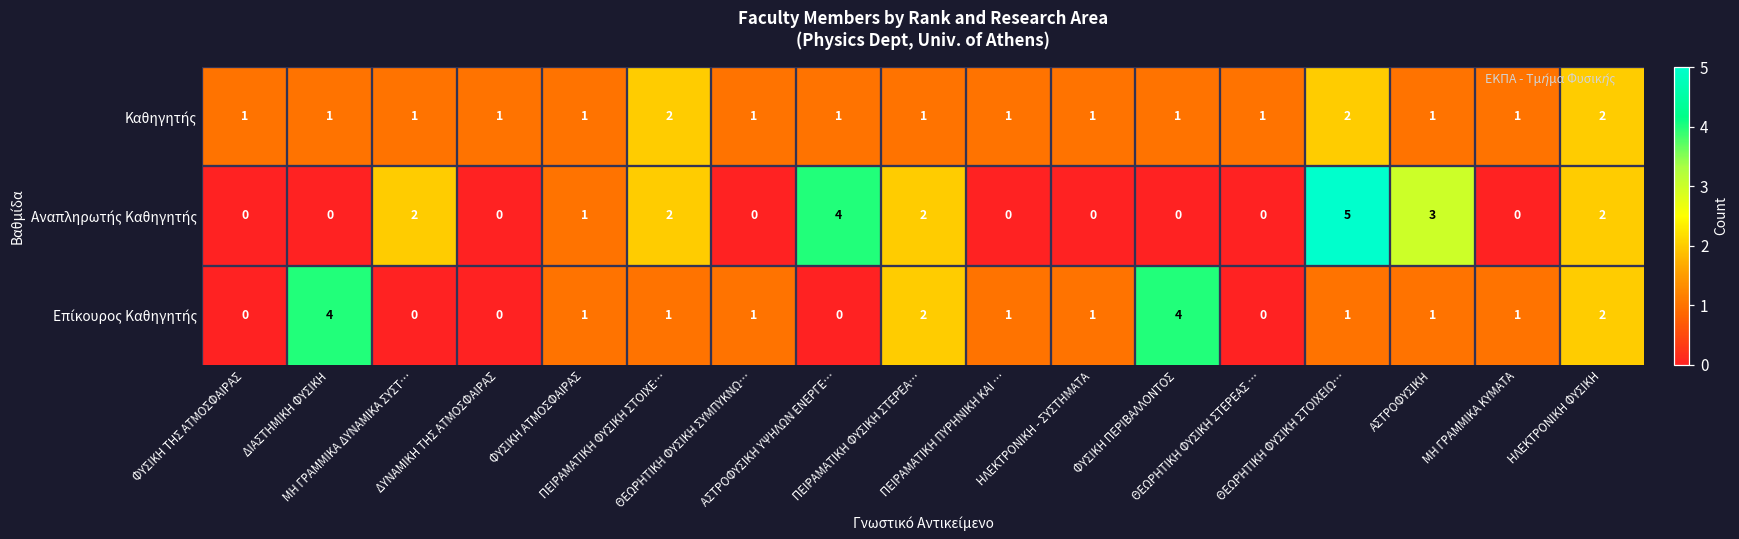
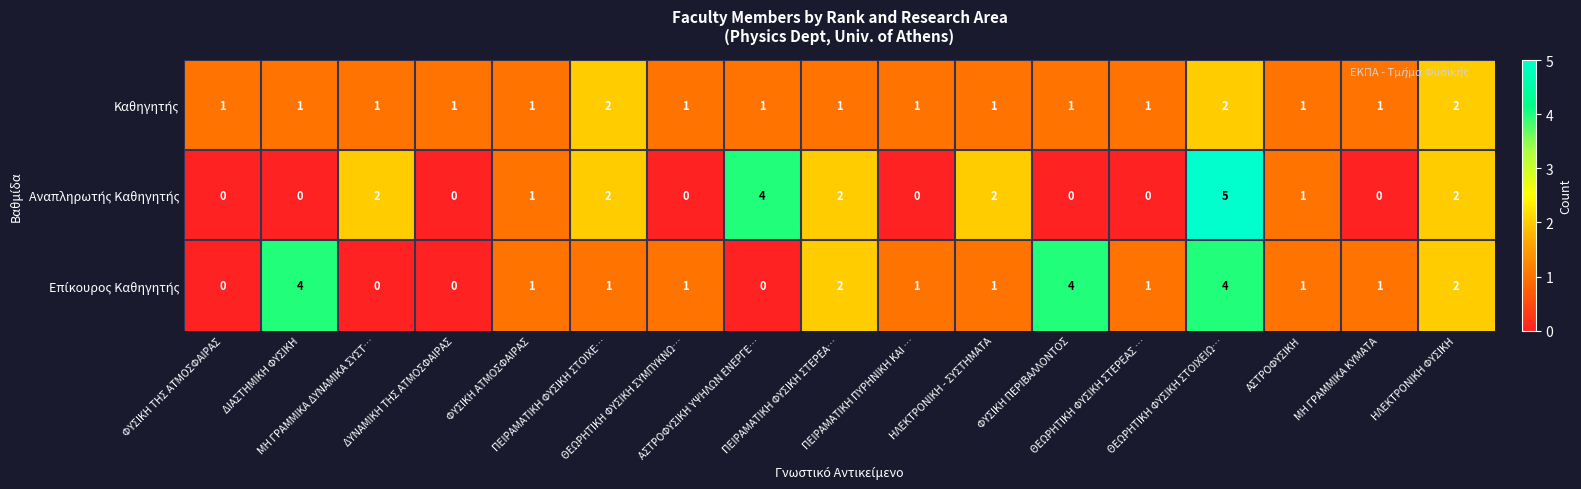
  {
    "Καθηγητής": {
      "ΦΥΣΙΚΗ ΤΗΣ ΑΤΜΟΣΦΑΙΡΑΣ": 1,
      "ΔΙΑΣΤΗΜΙΚΗ ΦΥΣΙΚΗ": 1,
      "ΜΗ ΓΡΑΜΜΙΚΑ ΔΥΝΑΜΙΚΑ ΣΥΣΤ…": 1,
      "ΔΥΝΑΜΙΚΗ ΤΗΣ ΑΤΜΟΣΦΑΙΡΑΣ": 1,
      "ΦΥΣΙΚΗ ΑΤΜΟΣΦΑΙΡΑΣ": 1,
      "ΠΕΙΡΑΜΑΤΙΚΗ ΦΥΣΙΚΗ ΣΤΟΙΧΕ…": 2,
      "ΘΕΩΡΗΤΙΚΗ ΦΥΣΙΚΗ ΣΥΜΠΥΚΝΩ…": 1,
      "ΑΣΤΡΟΦΥΣΙΚΗ ΥΨΗΛΩΝ ΕΝΕΡΓΕ…": 1,
      "ΠΕΙΡΑΜΑΤΙΚΗ ΦΥΣΙΚΗ ΣΤΕΡΕΑ…": 1,
      "ΠΕΙΡΑΜΑΤΙΚΗ ΠΥΡΗΝΙΚΗ ΚΑΙ …": 1,
      "ΗΛΕΚΤΡΟΝΙΚΗ - ΣΥΣΤΗΜΑΤΑ": 1,
      "ΦΥΣΙΚΗ ΠΕΡΙΒΑΛΛΟΝΤΟΣ": 1,
      "ΘΕΩΡΗΤΙΚΗ ΦΥΣΙΚΗ ΣΤΕΡΕΑΣ …": 1,
      "ΘΕΩΡΗΤΙΚΗ ΦΥΣΙΚΗ ΣΤΟΙΧΕΙΩ…": 2,
      "ΑΣΤΡΟΦΥΣΙΚΗ": 1,
      "ΗΛΕΚΤΡΟΝΙΚΗ ΦΥΣΙΚΗ": 2
    },
    "Αναπληρωτής Καθηγητής": {
      "ΦΥΣΙΚΗ ΤΗΣ ΑΤΜΟΣΦΑΙΡΑΣ": 0,
      "ΔΙΑΣΤΗΜΙΚΗ ΦΥΣΙΚΗ": 0,
      "ΜΗ ΓΡΑΜΜΙΚΑ ΔΥΝΑΜΙΚΑ ΣΥΣΤ…": 2,
      "ΔΥΝΑΜΙΚΗ ΤΗΣ ΑΤΜΟΣΦΑΙΡΑΣ": 0,
      "ΦΥΣΙΚΗ ΑΤΜΟΣΦΑΙΡΑΣ": 1,
      "ΠΕΙΡΑΜΑΤΙΚΗ ΦΥΣΙΚΗ ΣΤΟΙΧΕ…": 2,
      "ΘΕΩΡΗΤΙΚΗ ΦΥΣΙΚΗ ΣΥΜΠΥΚΝΩ…": 0,
      "ΑΣΤΡΟΦΥΣΙΚΗ ΥΨΗΛΩΝ ΕΝΕΡΓΕ…": 4,
      "ΠΕΙΡΑΜΑΤΙΚΗ ΦΥΣΙΚΗ ΣΤΕΡΕΑ…": 2,
      "ΠΕΙΡΑΜΑΤΙΚΗ ΠΥΡΗΝΙΚΗ ΚΑΙ …": 0,
-     "ΗΛΕΚΤΡΟΝΙΚΗ - ΣΥΣΤΗΜΑΤΑ": 0,
+     "ΗΛΕΚΤΡΟΝΙΚΗ - ΣΥΣΤΗΜΑΤΑ": 2,
      "ΦΥΣΙΚΗ ΠΕΡΙΒΑΛΛΟΝΤΟΣ": 0,
      "ΘΕΩΡΗΤΙΚΗ ΦΥΣΙΚΗ ΣΤΕΡΕΑΣ …": 0,
      "ΘΕΩΡΗΤΙΚΗ ΦΥΣΙΚΗ ΣΤΟΙΧΕΙΩ…": 5,
-     "ΑΣΤΡΟΦΥΣΙΚΗ": 3,
+     "ΑΣΤΡΟΦΥΣΙΚΗ": 1,
      "ΜΗ ΓΡΑΜΜΙΚΑ ΚΥΜΑΤΑ": 0,
      "ΗΛΕΚΤΡΟΝΙΚΗ ΦΥΣΙΚΗ": 2
    },
    "Επίκουρος Καθηγητής": {
      "ΦΥΣΙΚΗ ΤΗΣ ΑΤΜΟΣΦΑΙΡΑΣ": 0,
      "ΔΙΑΣΤΗΜΙΚΗ ΦΥΣΙΚΗ": 4,
      "ΜΗ ΓΡΑΜΜΙΚΑ ΔΥΝΑΜΙΚΑ ΣΥΣΤ…": 0,
      "ΔΥΝΑΜΙΚΗ ΤΗΣ ΑΤΜΟΣΦΑΙΡΑΣ": 0,
      "ΦΥΣΙΚΗ ΑΤΜΟΣΦΑΙΡΑΣ": 1,
      "ΠΕΙΡΑΜΑΤΙΚΗ ΦΥΣΙΚΗ ΣΤΟΙΧΕ…": 1,
      "ΘΕΩΡΗΤΙΚΗ ΦΥΣΙΚΗ ΣΥΜΠΥΚΝΩ…": 1,
      "ΑΣΤΡΟΦΥΣΙΚΗ ΥΨΗΛΩΝ ΕΝΕΡΓΕ…": 0,
      "ΠΕΙΡΑΜΑΤΙΚΗ ΦΥΣΙΚΗ ΣΤΕΡΕΑ…": 2,
      "ΠΕΙΡΑΜΑΤΙΚΗ ΠΥΡΗΝΙΚΗ ΚΑΙ …": 1,
      "ΗΛΕΚΤΡΟΝΙΚΗ - ΣΥΣΤΗΜΑΤΑ": 1,
      "ΦΥΣΙΚΗ ΠΕΡΙΒΑΛΛΟΝΤΟΣ": 4,
-     "ΘΕΩΡΗΤΙΚΗ ΦΥΣΙΚΗ ΣΤΕΡΕΑΣ …": 0,
-     "ΘΕΩΡΗΤΙΚΗ ΦΥΣΙΚΗ ΣΤΟΙΧΕΙΩ…": 1,
+     "ΘΕΩΡΗΤΙΚΗ ΦΥΣΙΚΗ ΣΤΕΡΕΑΣ …": 1,
+     "ΘΕΩΡΗΤΙΚΗ ΦΥΣΙΚΗ ΣΤΟΙΧΕΙΩ…": 4,
      "ΑΣΤΡΟΦΥΣΙΚΗ": 1,
      "ΜΗ ΓΡΑΜΜΙΚΑ ΚΥΜΑΤΑ": 1,
      "ΗΛΕΚΤΡΟΝΙΚΗ ΦΥΣΙΚΗ": 2
    }
  }
